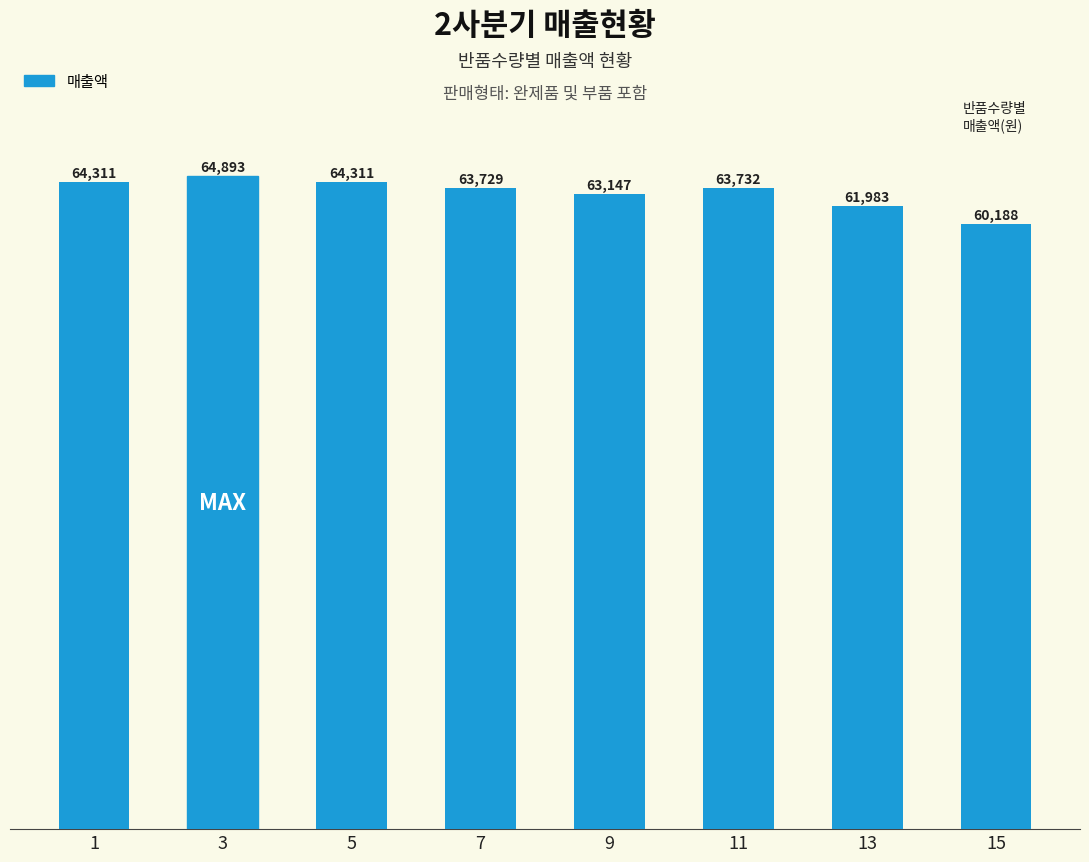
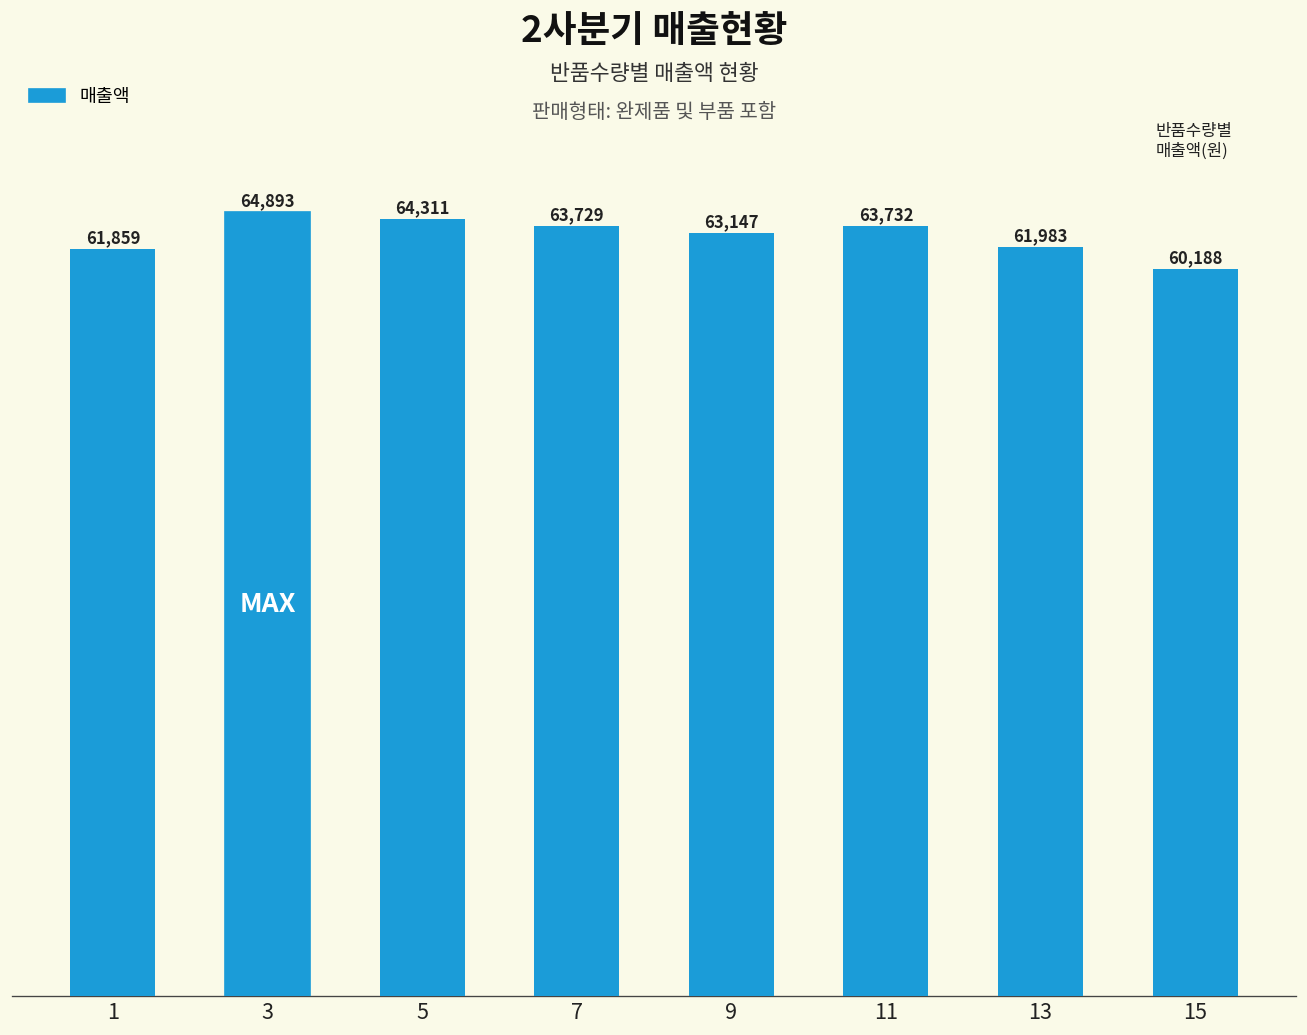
  {
-   "1": "64,311",
+   "1": "61,859",
    "3": "64,893",
    "5": "64,311",
    "7": "63,729",
    "9": "63,147",
    "11": "63,732",
    "13": "61,983",
    "15": "60,188"
  }
